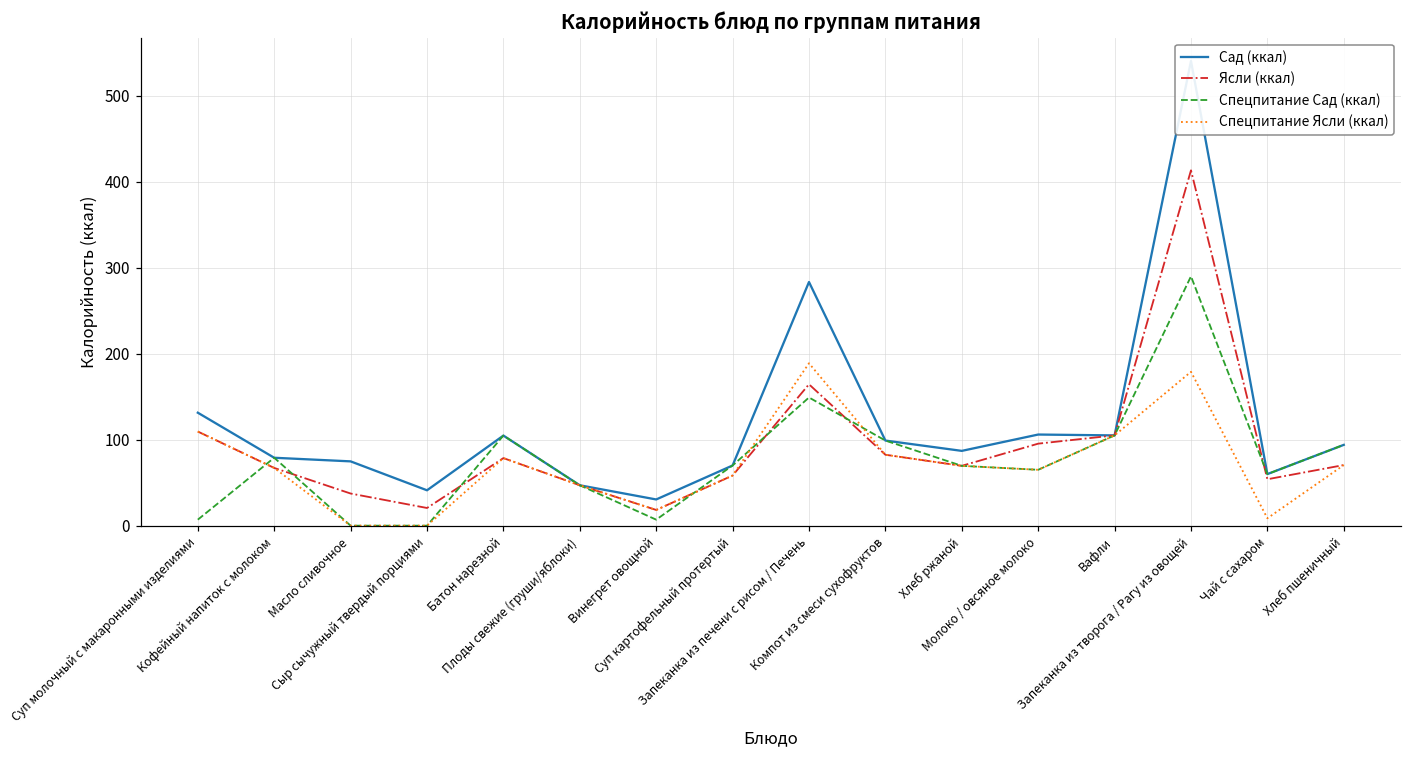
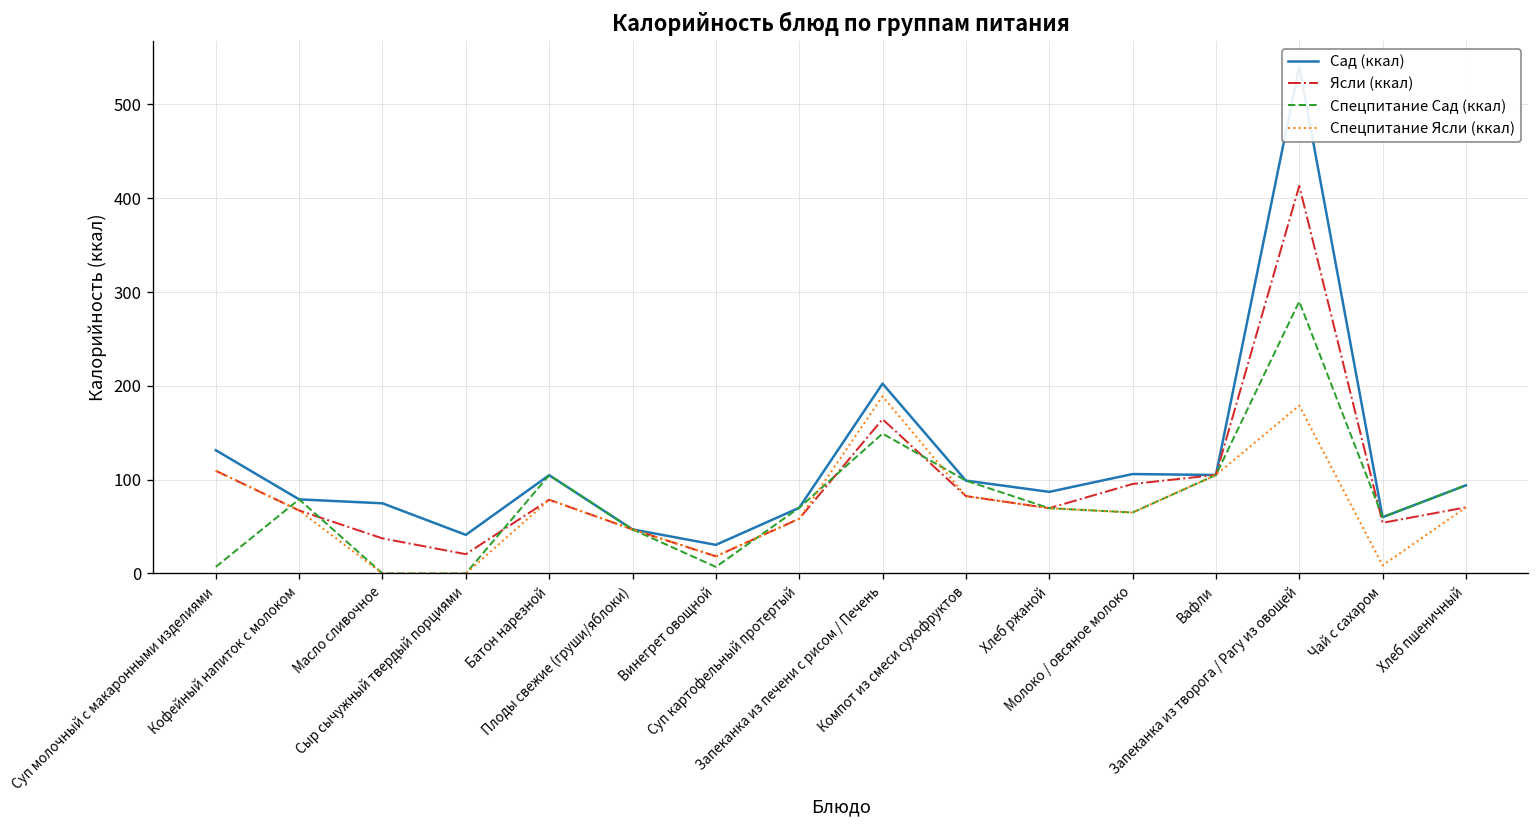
  {
    "Сад (ккал)": {
      "Суп молочный с макаронными изделиями": 130,
      "Масло сливочное": 70,
      "Сыр сычужный твердый порциями": 40,
      "Винегрет овощной": 30,
-     "Запеканка из печени с рисом / Печень": 280,
+     "Запеканка из печени с рисом / Печень": 200,
      "Хлеб ржаной": 90,
      "Молоко / овсяное молоко": 110
    },
    "Ясли (ккал)": {
      "Масло сливочное": 40,
      "Сыр сычужный твердый порциями": 20,
      "Запеканка из печени с рисом / Печень": 160,
      "Молоко / овсяное молоко": 100,
      "Запеканка из творога / Рагу из овощей": 410,
      "Чай с сахаром": 50
    },
    "Спецпитание Сад (ккал)": {
      "Суп молочный с макаронными изделиями": 10,
      "Винегрет овощной": 10,
      "Запеканка из печени с рисом / Печень": 150,
      "Запеканка из творога / Рагу из овощей": 290
    },
    "Спецпитание Ясли (ккал)": {
      "Запеканка из печени с рисом / Печень": 190,
      "Запеканка из творога / Рагу из овощей": 180,
      "Чай с сахаром": 10
    }
  }
